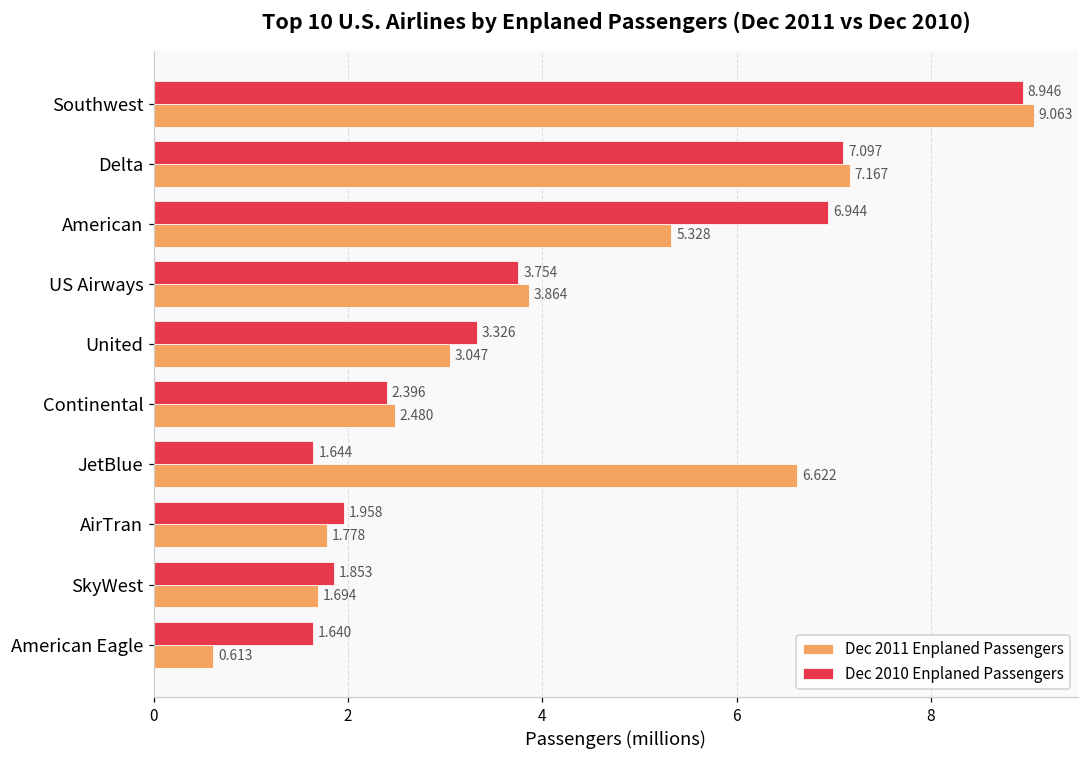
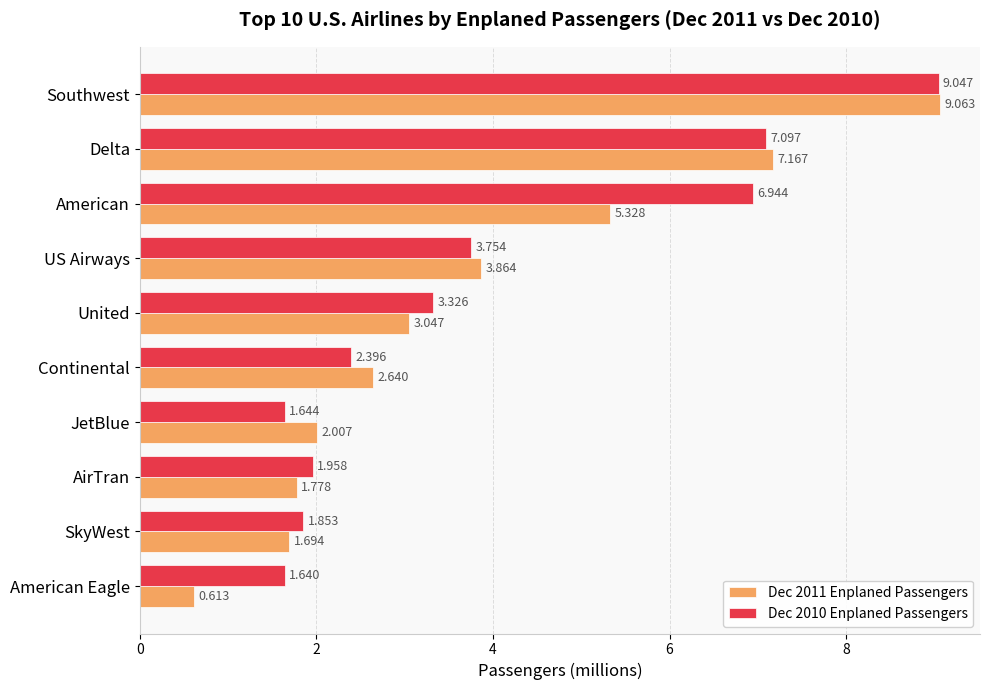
  {
    "Dec 2011 Enplaned Passengers": {
      "Southwest": 9.063,
      "Delta": 7.167,
      "American": 5.328,
      "US Airways": 3.864,
      "United": 3.047,
-     "Continental": 2.480,
-     "JetBlue": 6.622,
+     "Continental": 2.640,
+     "JetBlue": 2.007,
      "AirTran": 1.778,
      "SkyWest": 1.694,
      "American Eagle": 0.613
    },
    "Dec 2010 Enplaned Passengers": {
-     "Southwest": 8.946,
+     "Southwest": 9.047,
      "Delta": 7.097,
      "American": 6.944,
      "US Airways": 3.754,
      "United": 3.326,
      "Continental": 2.396,
      "JetBlue": 1.644,
      "AirTran": 1.958,
      "SkyWest": 1.853,
      "American Eagle": 1.640
    }
  }
